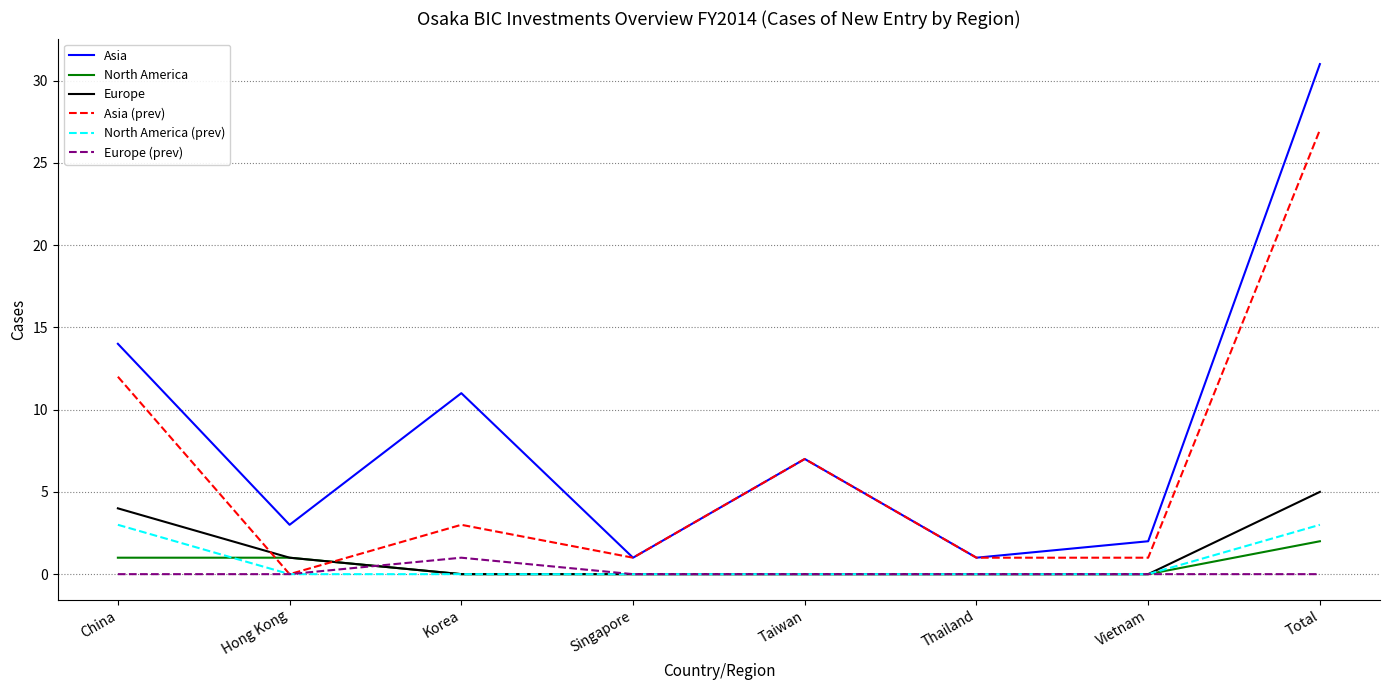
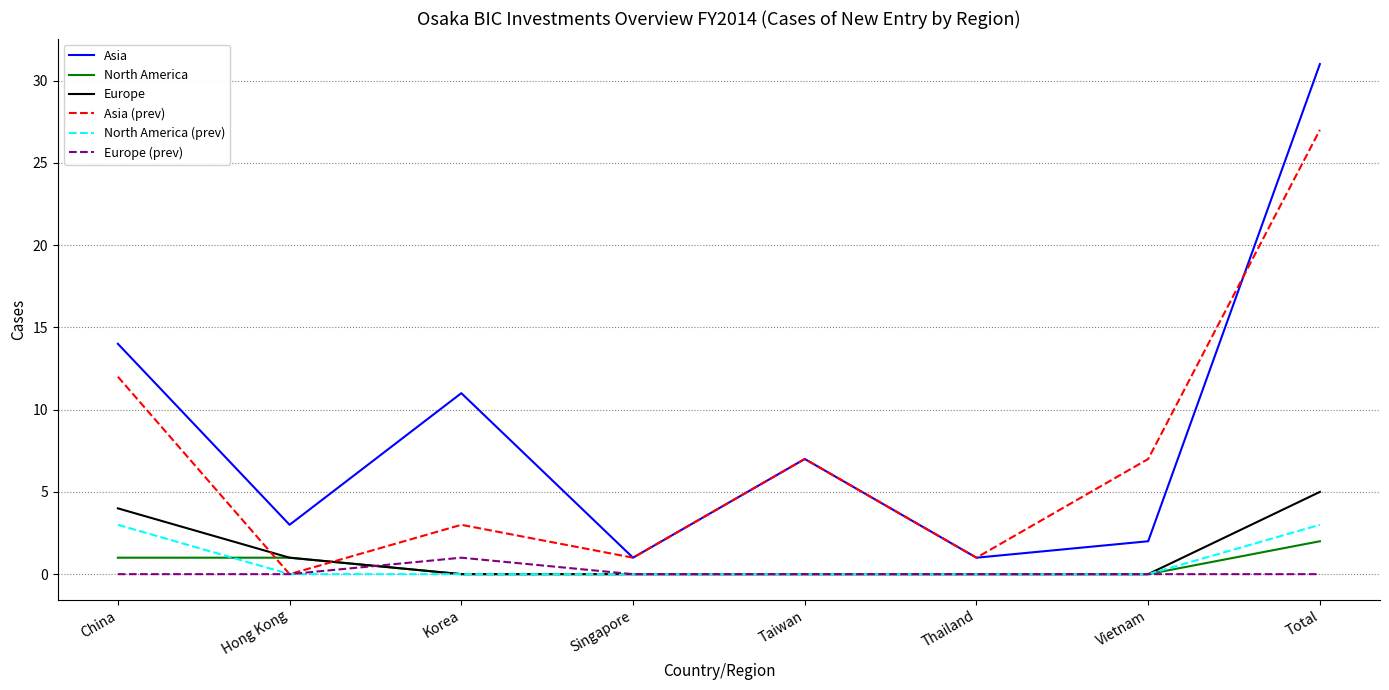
  {
    "Asia": {
      "China": 14,
      "Hong Kong": 3,
      "Korea": 11,
      "Vietnam": 2,
      "Total": 31
    },
    "North America": {
      "China": 1,
      "Total": 2
    },
    "Europe": {
      "China": 4,
      "Total": 5
    },
    "Asia (prev)": {
      "China": 12,
      "Korea": 3,
-     "Vietnam": 1,
+     "Vietnam": 7,
      "Total": 27
    },
    "North America (prev)": {
      "China": 3,
      "Total": 3
    },
    "Europe (prev)": {
      "China": 0,
      "Korea": 1,
      "Total": 0
    }
  }
